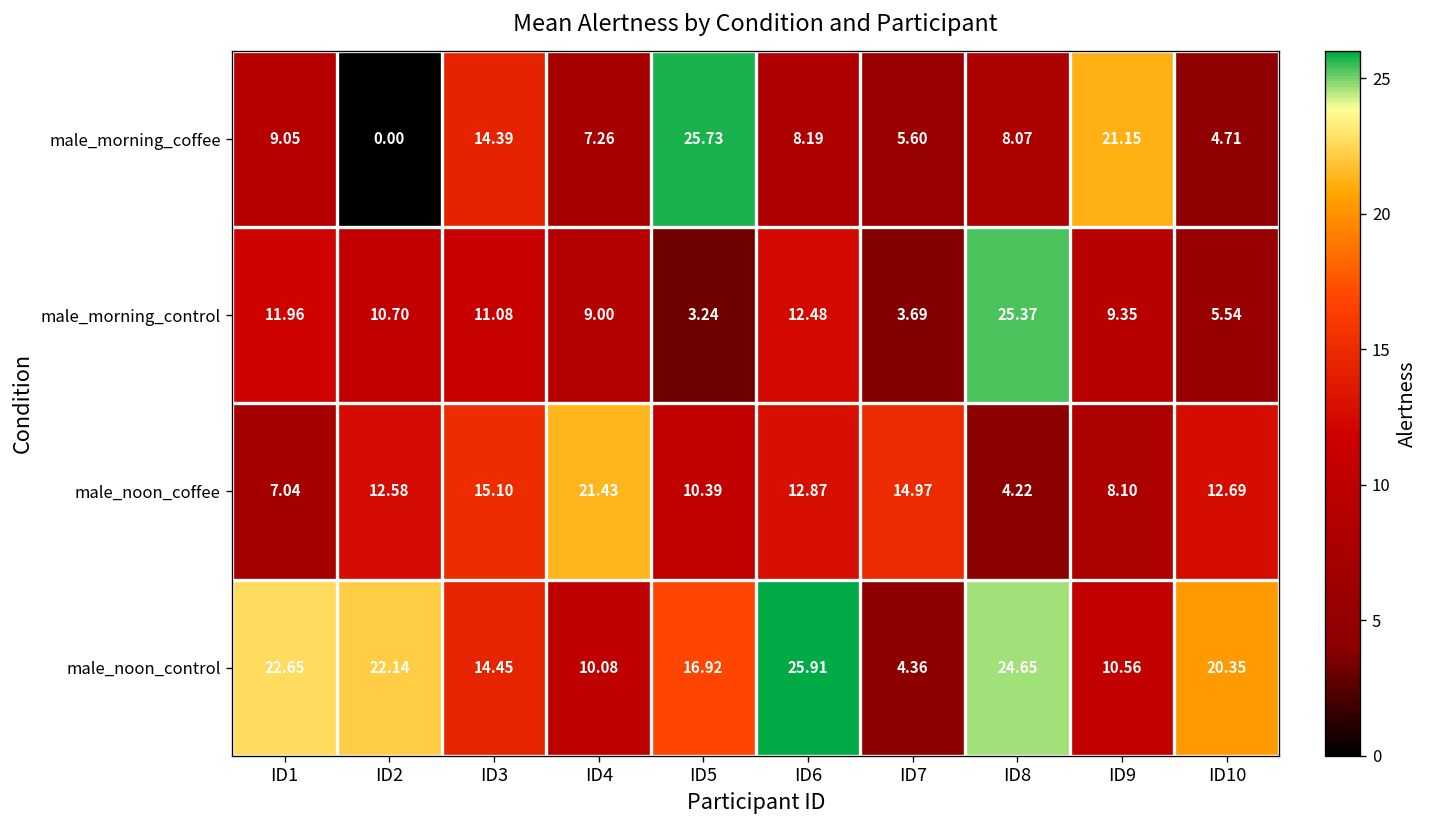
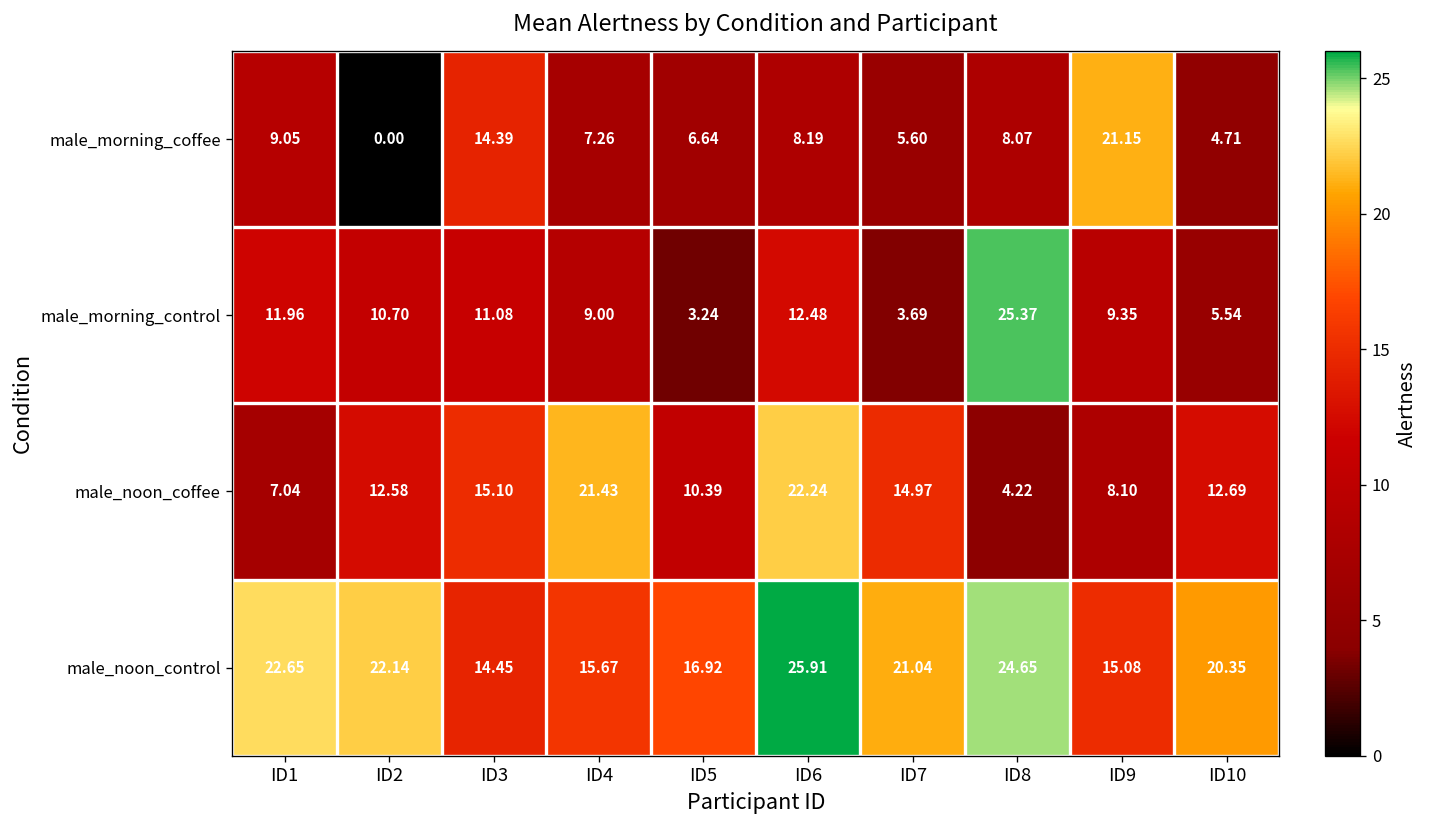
  {
    "male_morning_coffee": {
      "ID1": 9.05,
      "ID2": 0.00,
      "ID3": 14.39,
      "ID4": 7.26,
-     "ID5": 25.73,
+     "ID5": 6.64,
      "ID6": 8.19,
      "ID7": 5.60,
      "ID8": 8.07,
      "ID9": 21.15,
      "ID10": 4.71
    },
    "male_morning_control": {
      "ID1": 11.96,
      "ID2": 10.70,
      "ID3": 11.08,
      "ID4": 9.00,
      "ID5": 3.24,
      "ID6": 12.48,
      "ID7": 3.69,
      "ID8": 25.37,
      "ID9": 9.35,
      "ID10": 5.54
    },
    "male_noon_coffee": {
      "ID1": 7.04,
      "ID2": 12.58,
      "ID3": 15.10,
      "ID4": 21.43,
      "ID5": 10.39,
-     "ID6": 12.87,
+     "ID6": 22.24,
      "ID7": 14.97,
      "ID8": 4.22,
      "ID9": 8.10,
      "ID10": 12.69
    },
    "male_noon_control": {
      "ID1": 22.65,
      "ID2": 22.14,
      "ID3": 14.45,
-     "ID4": 10.08,
+     "ID4": 15.67,
      "ID5": 16.92,
      "ID6": 25.91,
-     "ID7": 4.36,
+     "ID7": 21.04,
      "ID8": 24.65,
-     "ID9": 10.56,
+     "ID9": 15.08,
      "ID10": 20.35
    }
  }
